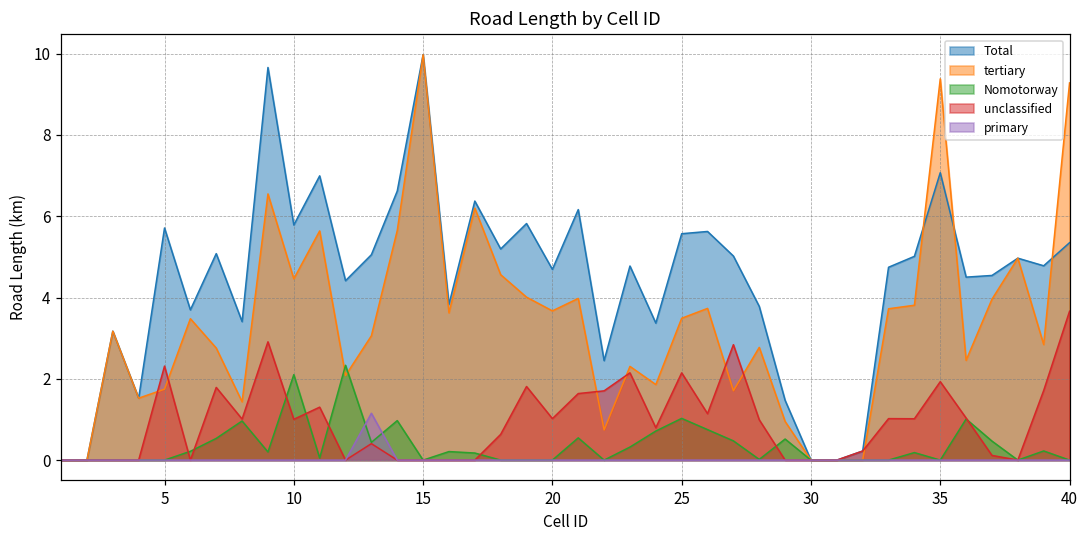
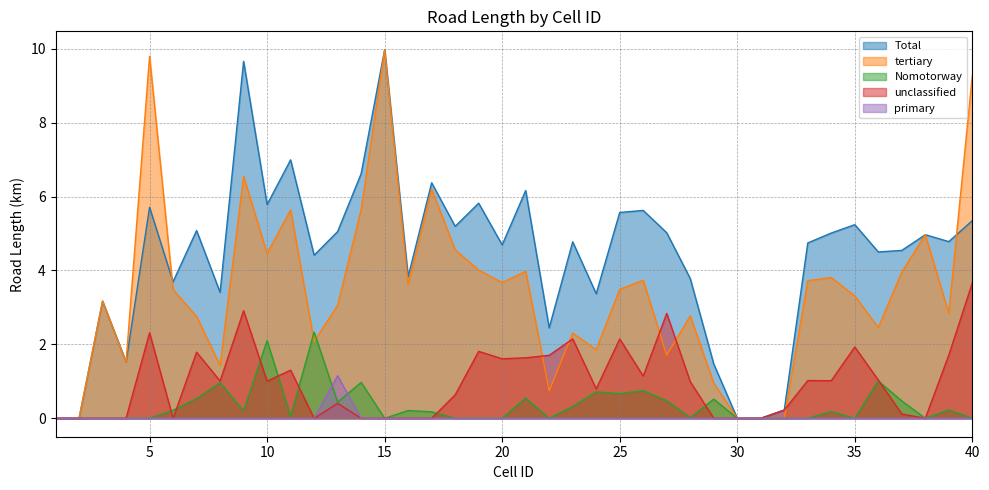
  {
    "Total": {
      "5": 5.7,
      "10": 5.8,
      "20": 4.7,
      "25": 5.6,
-     "35": 7.1,
+     "35": 5.2,
      "40": 5.3
    },
    "tertiary": {
-     "5": 1.7,
+     "5": 9.8,
      "10": 4.5,
      "20": 3.7,
      "25": 3.5,
-     "35": 9.4,
+     "35": 3.3,
      "40": 9.3
    },
    "Nomotorway": {
      "10": 2.1,
-     "25": 1.0
+     "25": 0.7
    },
    "unclassified": {
      "5": 2.3,
      "10": 1.0,
-     "20": 1.0,
+     "20": 1.6,
      "25": 2.1,
      "35": 1.9,
      "40": 3.7
    },
    "primary": {
      "10": 0.0,
      "25": 0.0
    }
  }
